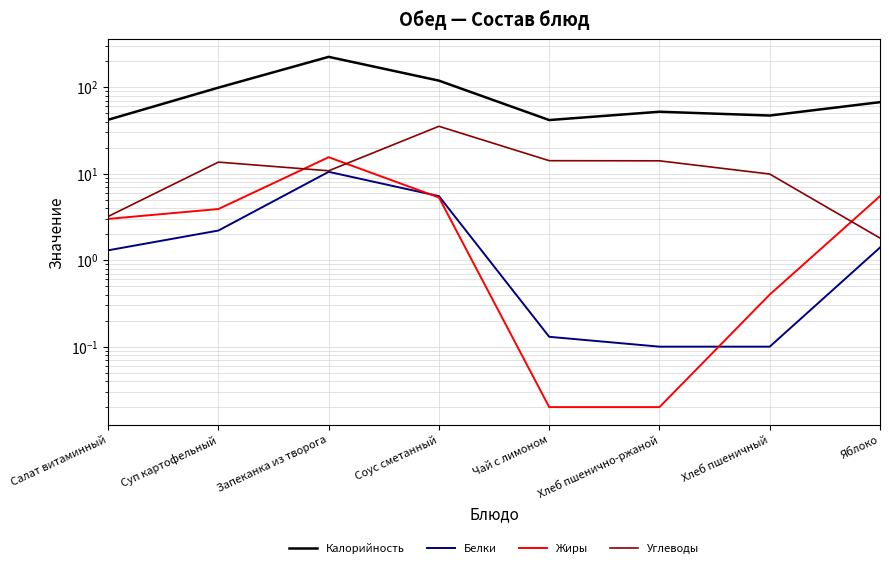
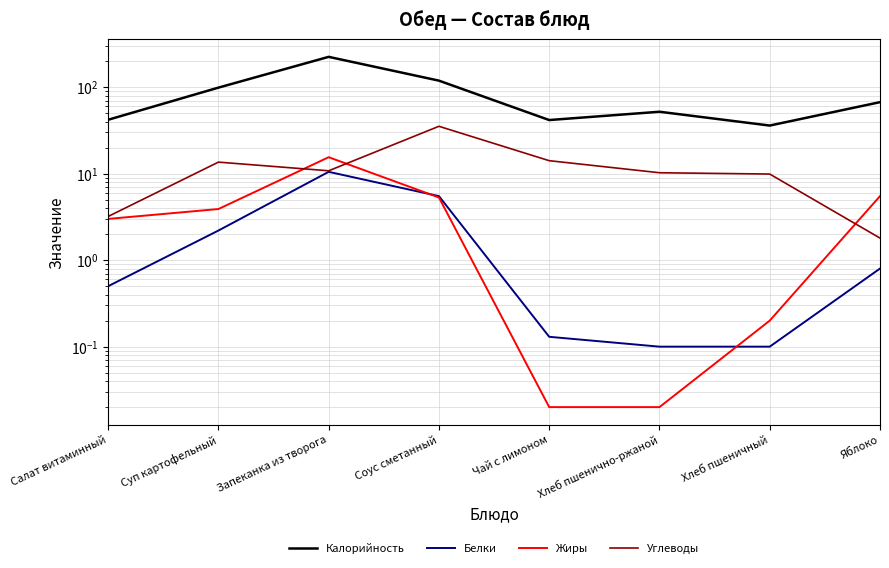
  {
    "Калорийность": {
      "Салат витаминный": 40,
      "Суп картофельный": 100,
      "Запеканка из творога": 220,
      "Соус сметанный": 120,
      "Чай с лимоном": 40,
      "Хлеб пшенично-ржаной": 50,
-     "Хлеб пшеничный": 50,
+     "Хлеб пшеничный": 36,
      "Яблоко": 70
    },
    "Белки": {
-     "Салат витаминный": 1.3,
+     "Салат витаминный": 0.5,
      "Суп картофельный": 2.2,
      "Чай с лимоном": 0.13,
      "Хлеб пшенично-ржаной": 0.1,
      "Хлеб пшеничный": 0.1,
-     "Яблоко": 1.4
+     "Яблоко": 0.8
    },
    "Жиры": {
      "Суп картофельный": 4,
      "Запеканка из творога": 16,
      "Чай с лимоном": 0.020,
      "Хлеб пшенично-ржаной": 0.020,
-     "Хлеб пшеничный": 0.4,
+     "Хлеб пшеничный": 0.2,
      "Яблоко": 6
    },
    "Углеводы": {
      "Суп картофельный": 14,
      "Соус сметанный": 35,
      "Чай с лимоном": 14,
-     "Хлеб пшенично-ржаной": 14,
+     "Хлеб пшенично-ржаной": 10,
      "Хлеб пшеничный": 10,
      "Яблоко": 1.8
    }
  }
